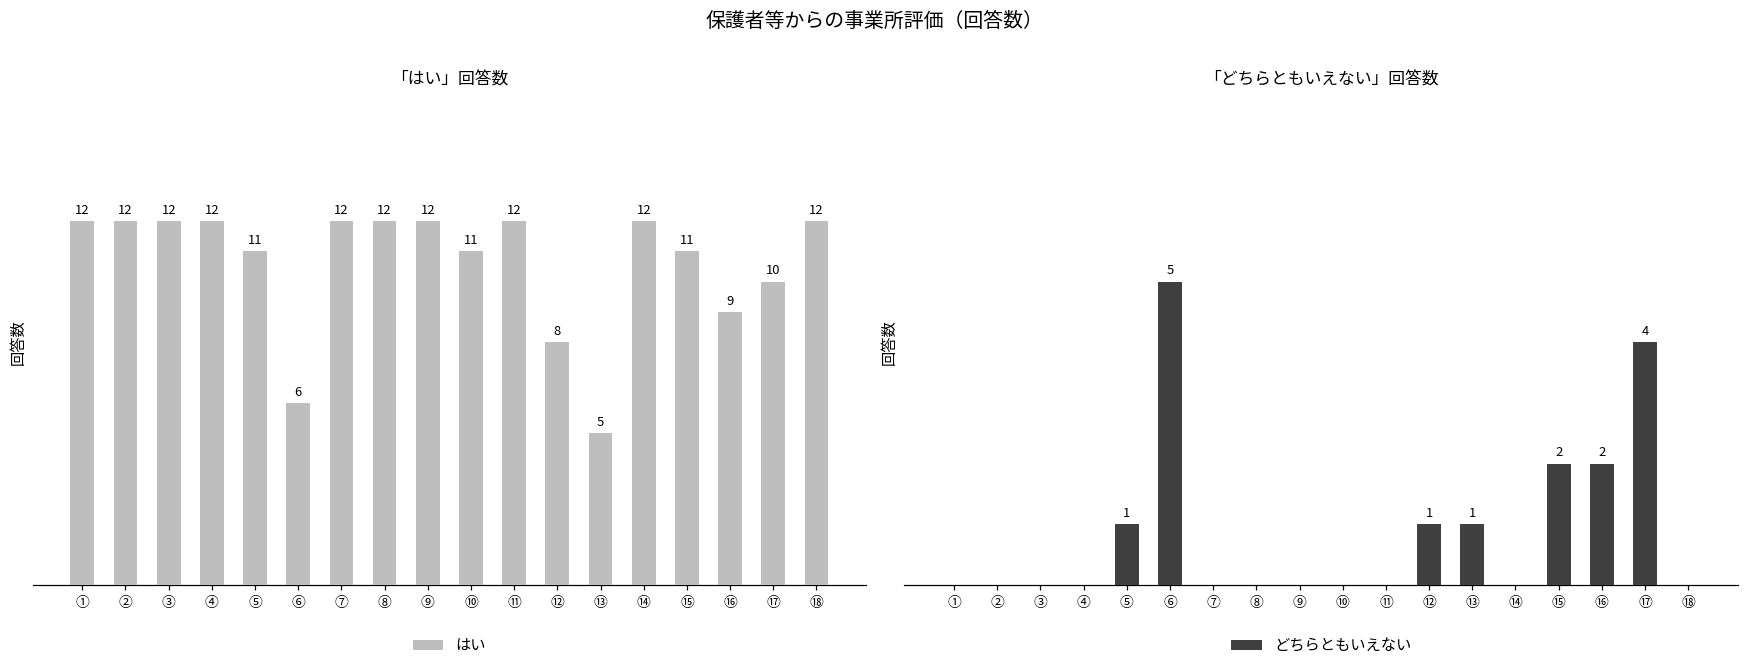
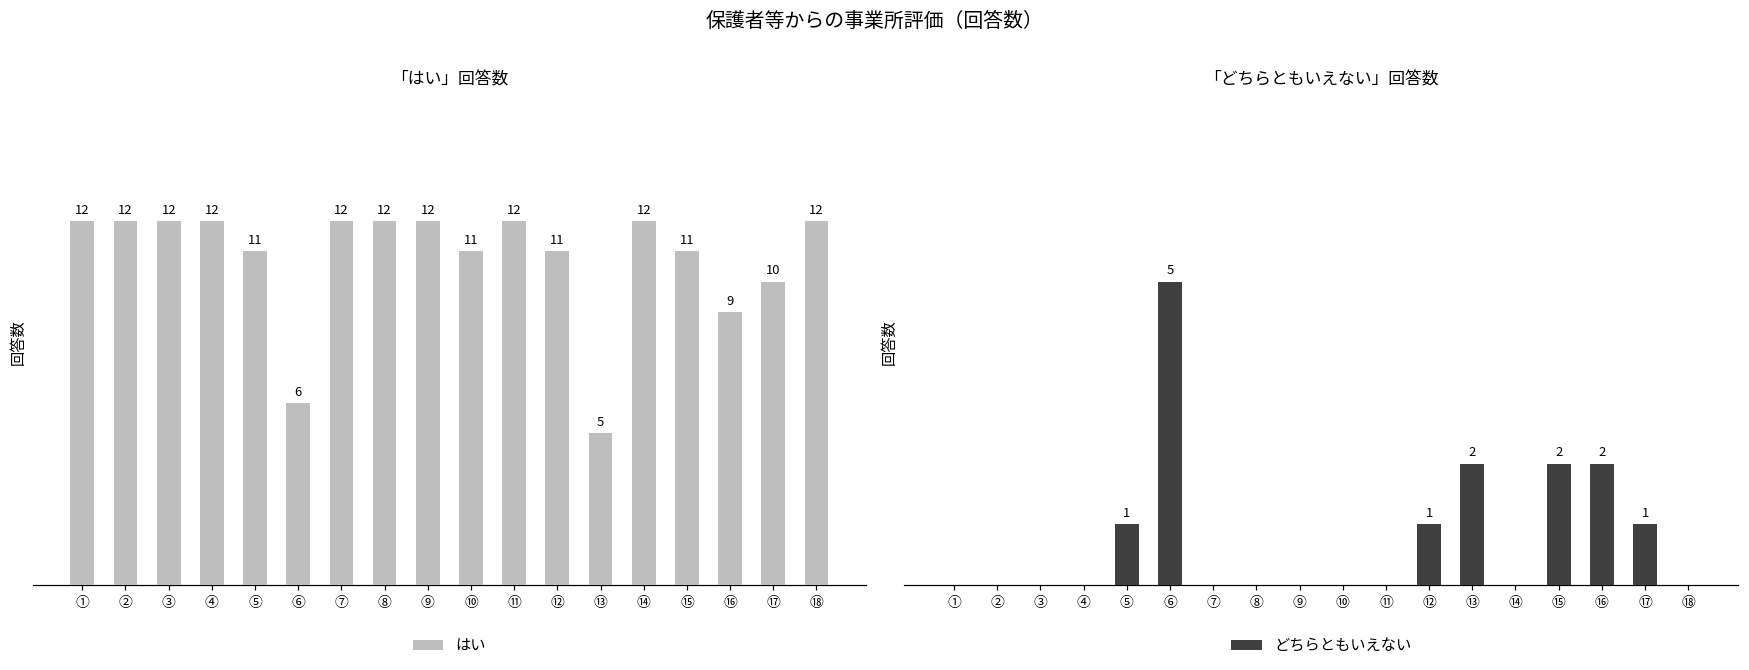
  {
    "「はい」回答数": {
      "①": 12,
      "②": 12,
      "③": 12,
      "④": 12,
      "⑤": 11,
      "⑥": 6,
      "⑦": 12,
      "⑧": 12,
      "⑨": 12,
      "⑩": 11,
      "⑪": 12,
-     "⑫": 8,
+     "⑫": 11,
      "⑬": 5,
      "⑭": 12,
      "⑮": 11,
      "⑯": 9,
      "⑰": 10,
      "⑱": 12
    },
    "「どちらともいえない」回答数": {
      "⑤": 1,
      "⑥": 5,
      "⑫": 1,
-     "⑬": 1,
+     "⑬": 2,
      "⑮": 2,
      "⑯": 2,
-     "⑰": 4
+     "⑰": 1
    }
  }
